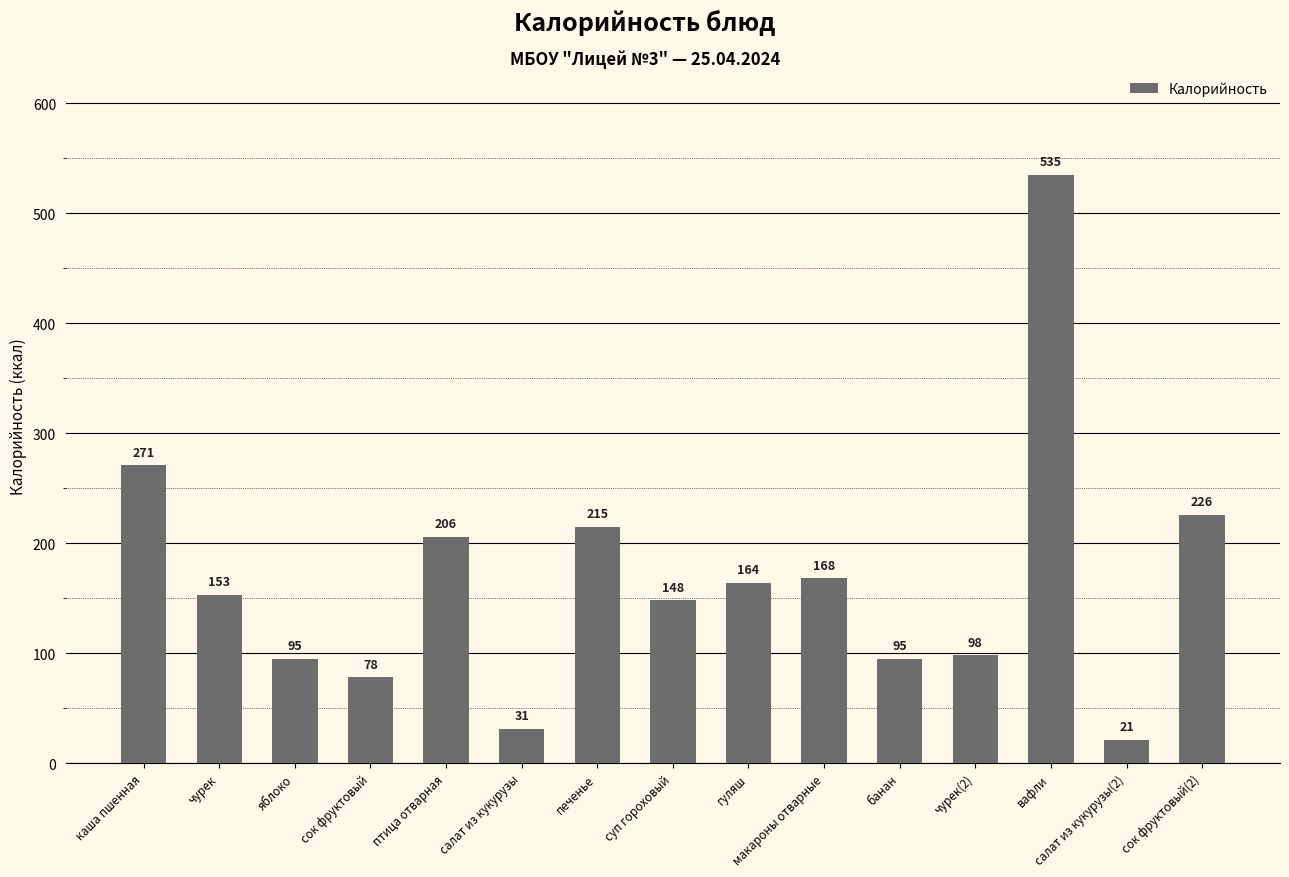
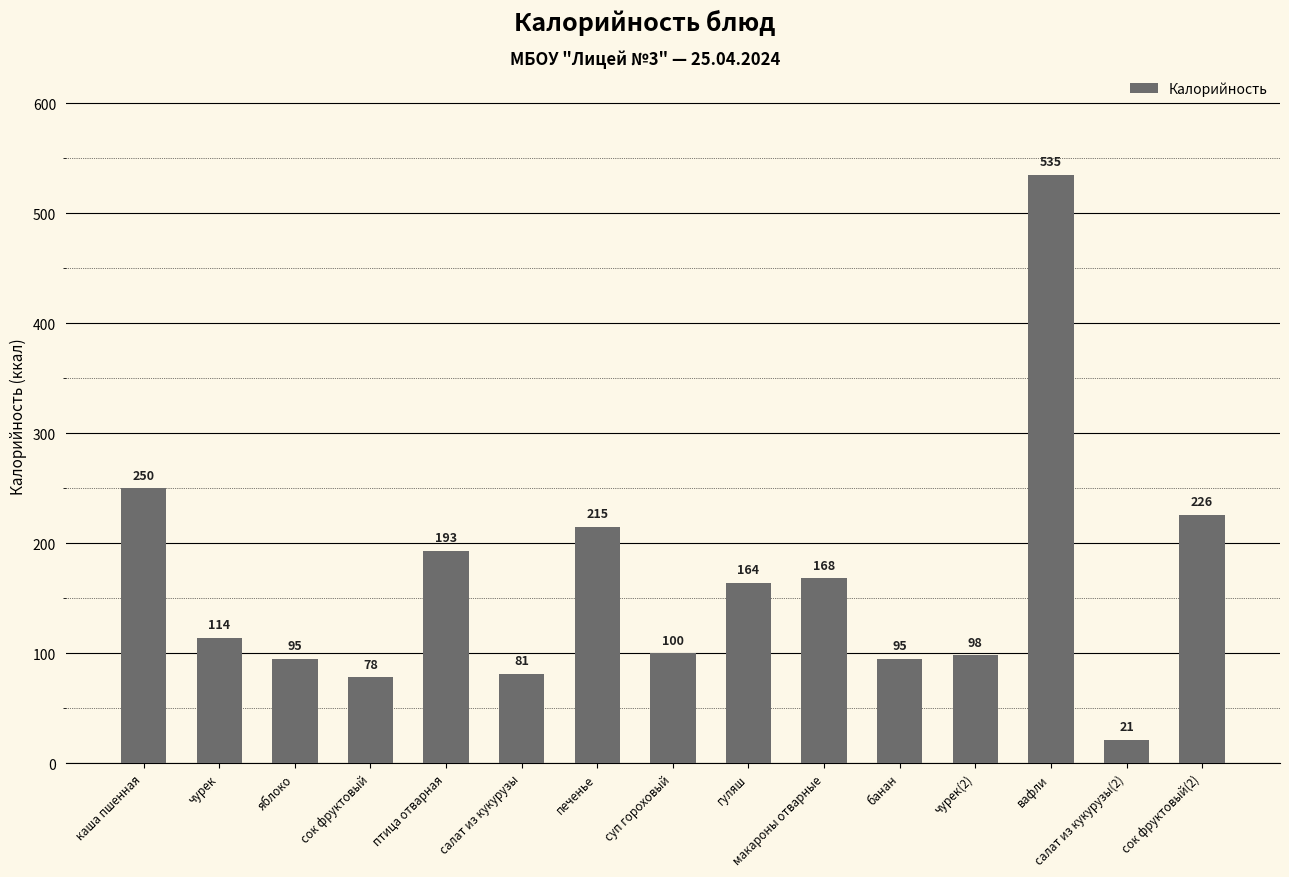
  {
-   "каша пшенная": 271,
-   "чурек": 153,
+   "каша пшенная": 250,
+   "чурек": 114,
    "яблоко": 95,
    "сок фруктовый": 78,
-   "птица отварная": 206,
-   "салат из кукурузы": 31,
+   "птица отварная": 193,
+   "салат из кукурузы": 81,
    "печенье": 215,
-   "суп гороховый": 148,
+   "суп гороховый": 100,
    "гуляш": 164,
    "макароны отварные": 168,
    "банан": 95,
    "чурек(2)": 98,
    "вафли": 535,
    "салат из кукурузы(2)": 21,
    "сок фруктовый(2)": 226
  }
